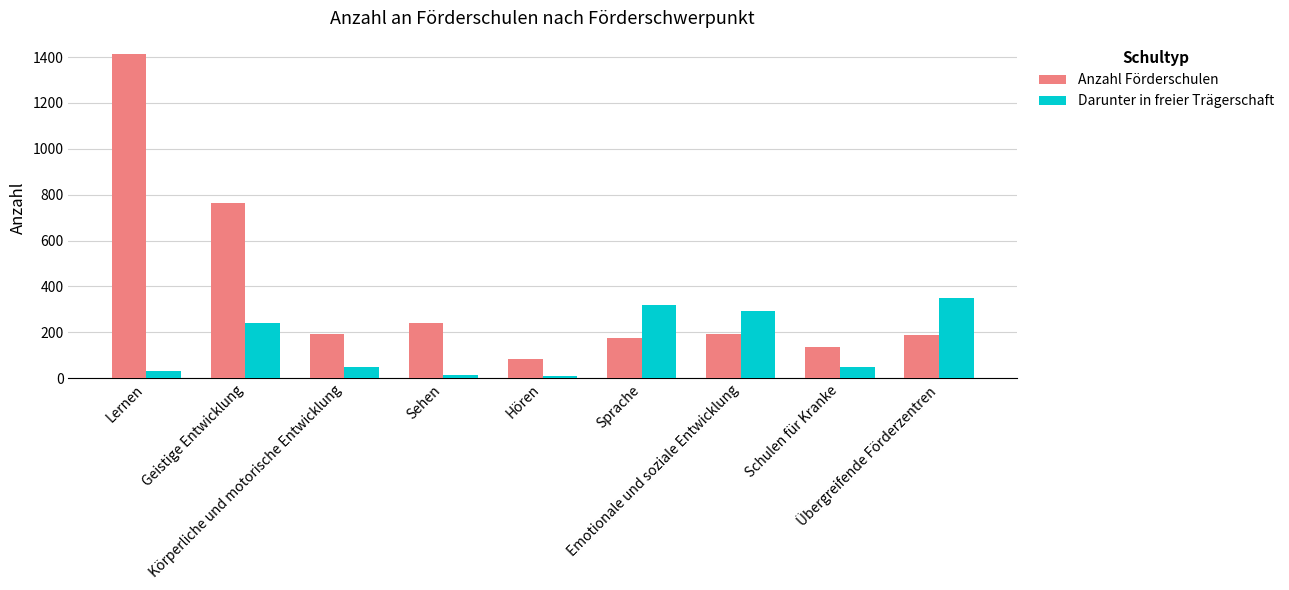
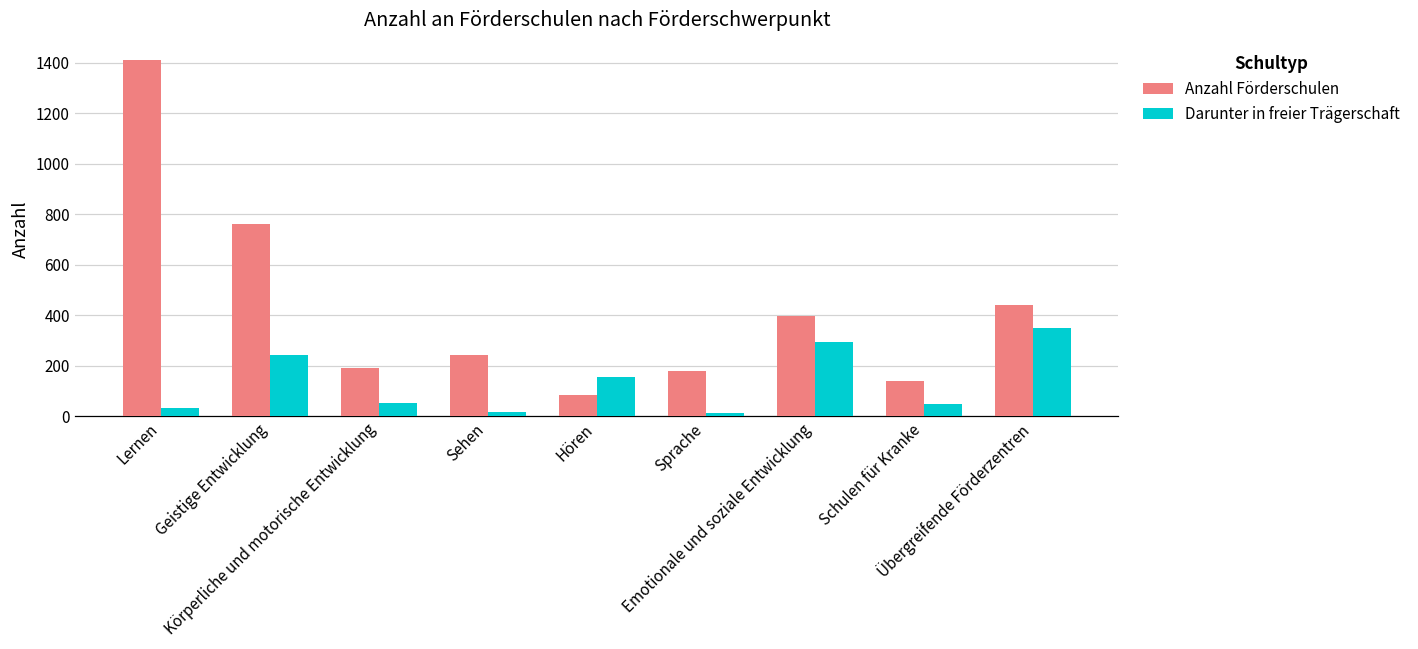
  {
    "Anzahl Förderschulen": {
      "Lernen": 1410,
      "Geistige Entwicklung": 760,
      "Körperliche und motorische Entwicklung": 190,
      "Sehen": 240,
      "Hören": 80,
      "Sprache": 180,
-     "Emotionale und soziale Entwicklung": 190,
+     "Emotionale und soziale Entwicklung": 400,
      "Schulen für Kranke": 140,
-     "Übergreifende Förderzentren": 190
+     "Übergreifende Förderzentren": 440
    },
    "Darunter in freier Trägerschaft": {
      "Lernen": 30,
      "Geistige Entwicklung": 240,
      "Körperliche und motorische Entwicklung": 50,
      "Sehen": 20,
-     "Hören": 10,
-     "Sprache": 320,
+     "Hören": 150,
+     "Sprache": 10,
      "Emotionale und soziale Entwicklung": 290,
      "Schulen für Kranke": 50,
      "Übergreifende Förderzentren": 350
    }
  }
